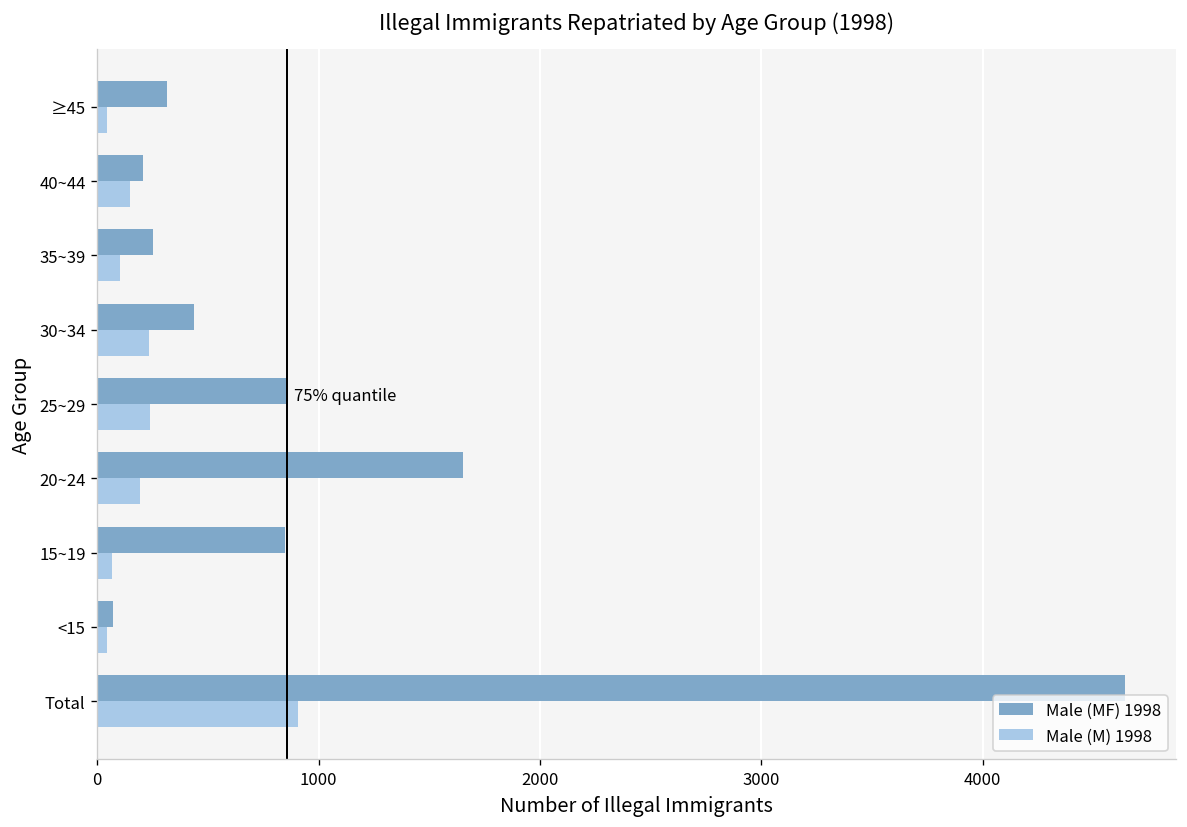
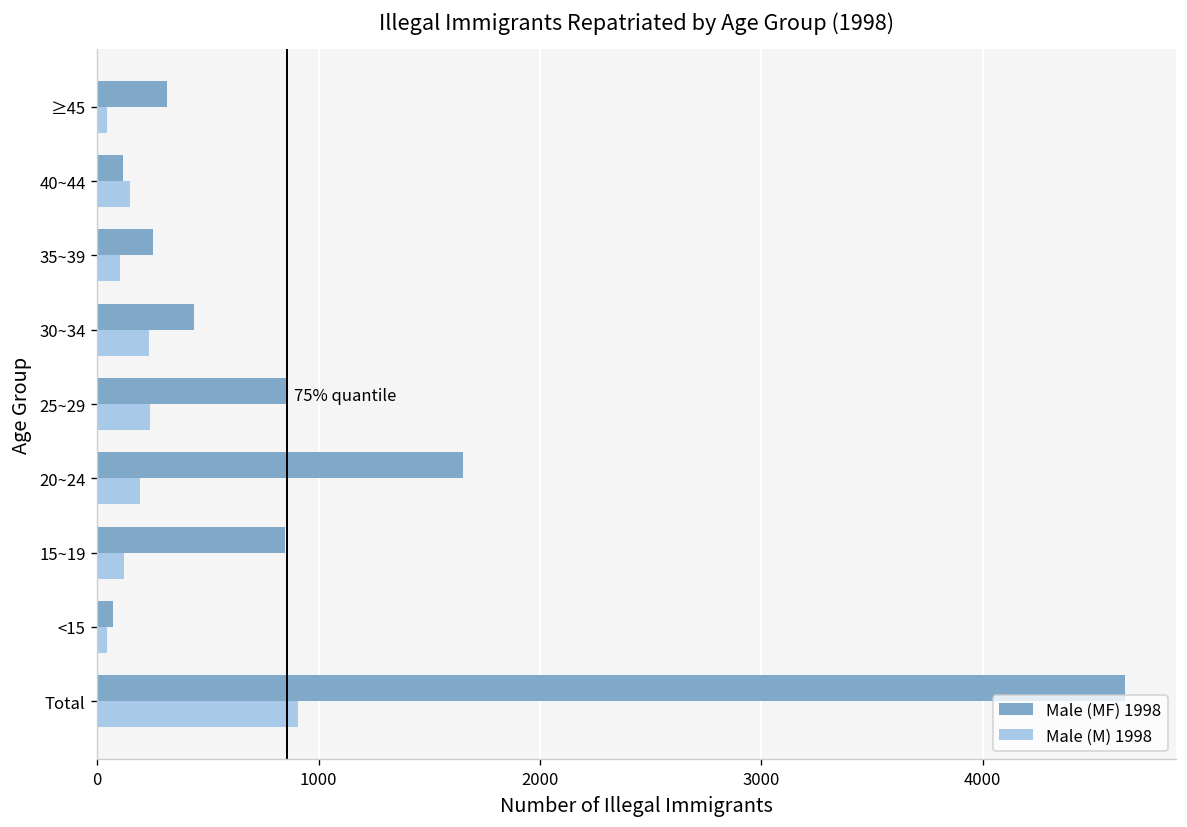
  {
    "Male (MF) 1998": {
      "≥45": 310,
-     "40~44": 210,
+     "40~44": 120,
      "35~39": 250,
      "30~34": 440,
      "20~24": 1650,
      "15~19": 850,
      "<15": 70,
      "Total": 4640
    },
    "Male (M) 1998": {
      "≥45": 50,
      "40~44": 150,
      "35~39": 100,
      "30~34": 230,
      "25~29": 240,
      "20~24": 190,
-     "15~19": 70,
+     "15~19": 120,
      "<15": 50,
      "Total": 910
    }
  }
